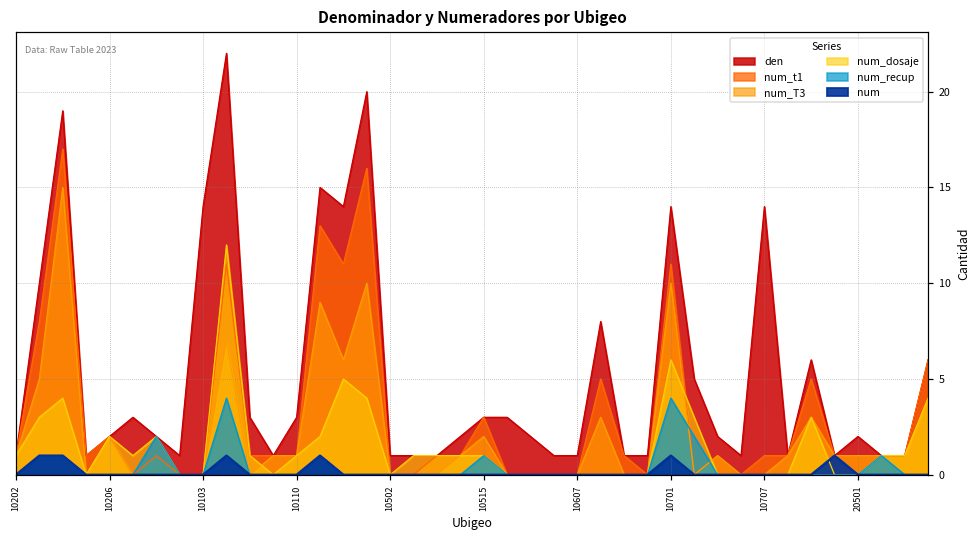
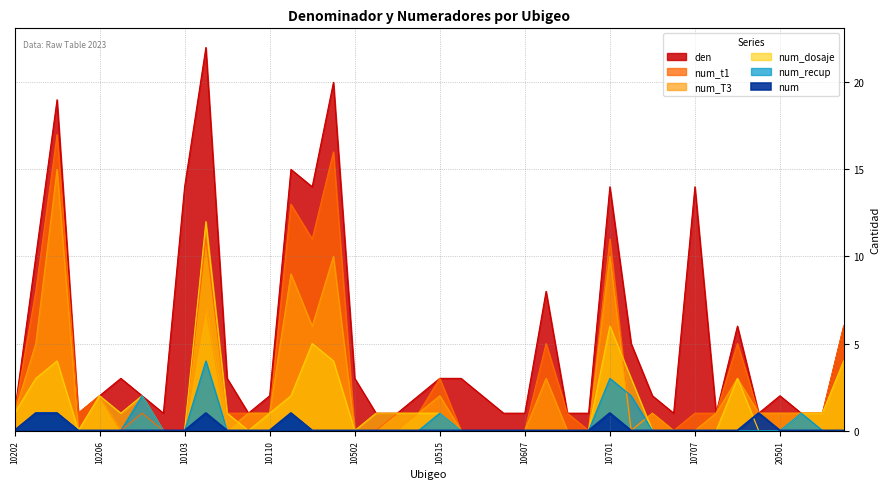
  {
    "den": {
      "10103": 14,
-     "10110": 3,
-     "10502": 1,
+     "10110": 2,
+     "10502": 3,
      "10607": 1,
      "10701": 14,
      "10707": 14,
      "20501": 2
    },
    "num_recup": {
-     "10701": 4
+     "10701": 3
    },
    "num": {
      "10515": 0,
      "10701": 1
    }
  }
